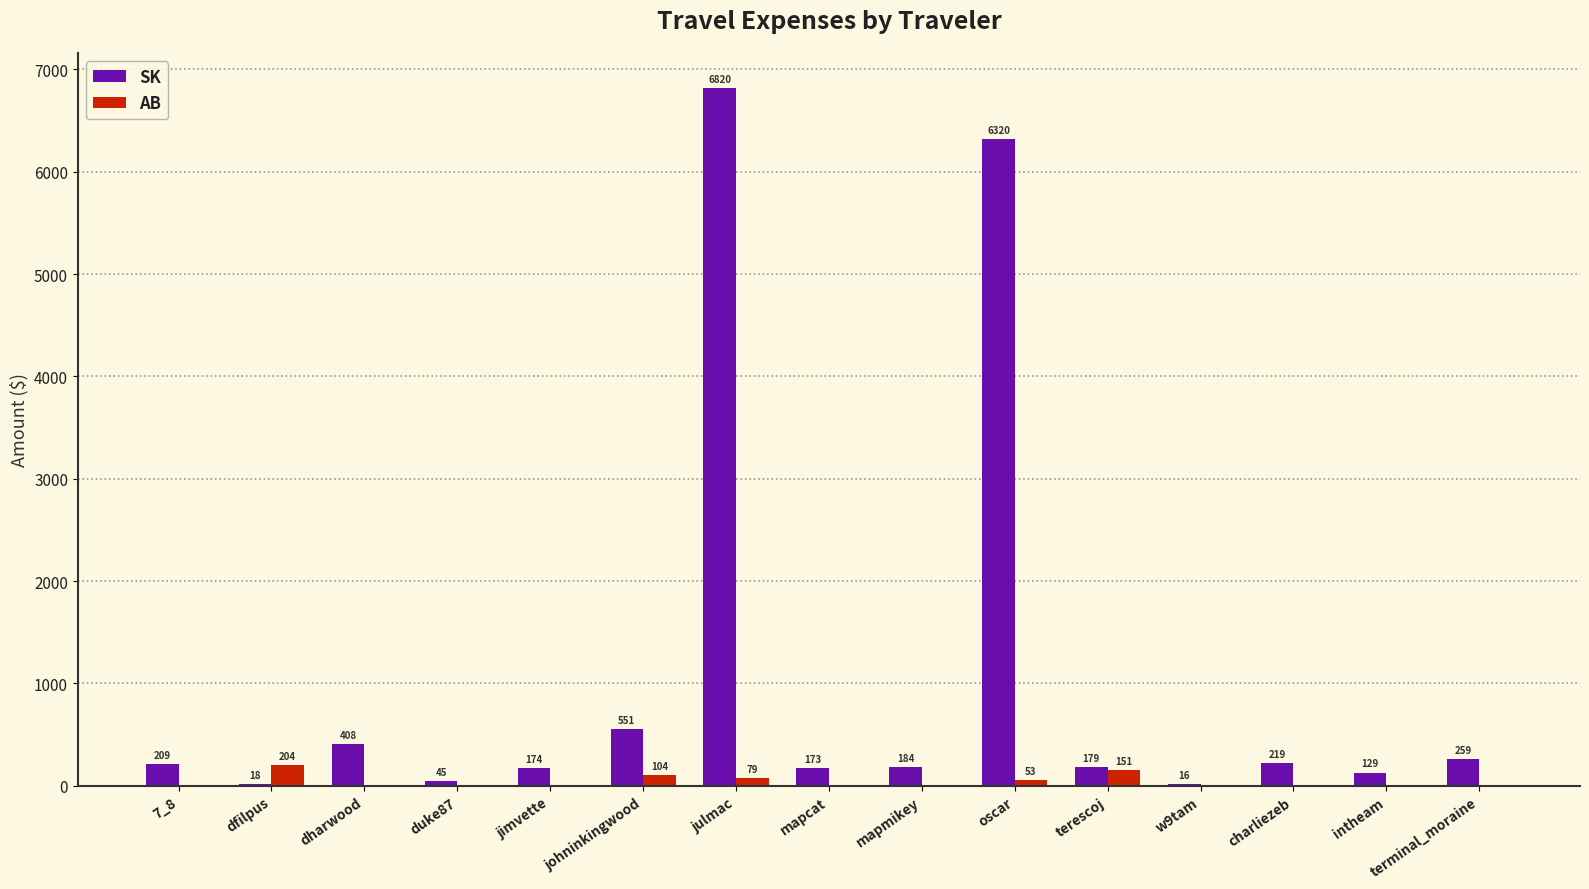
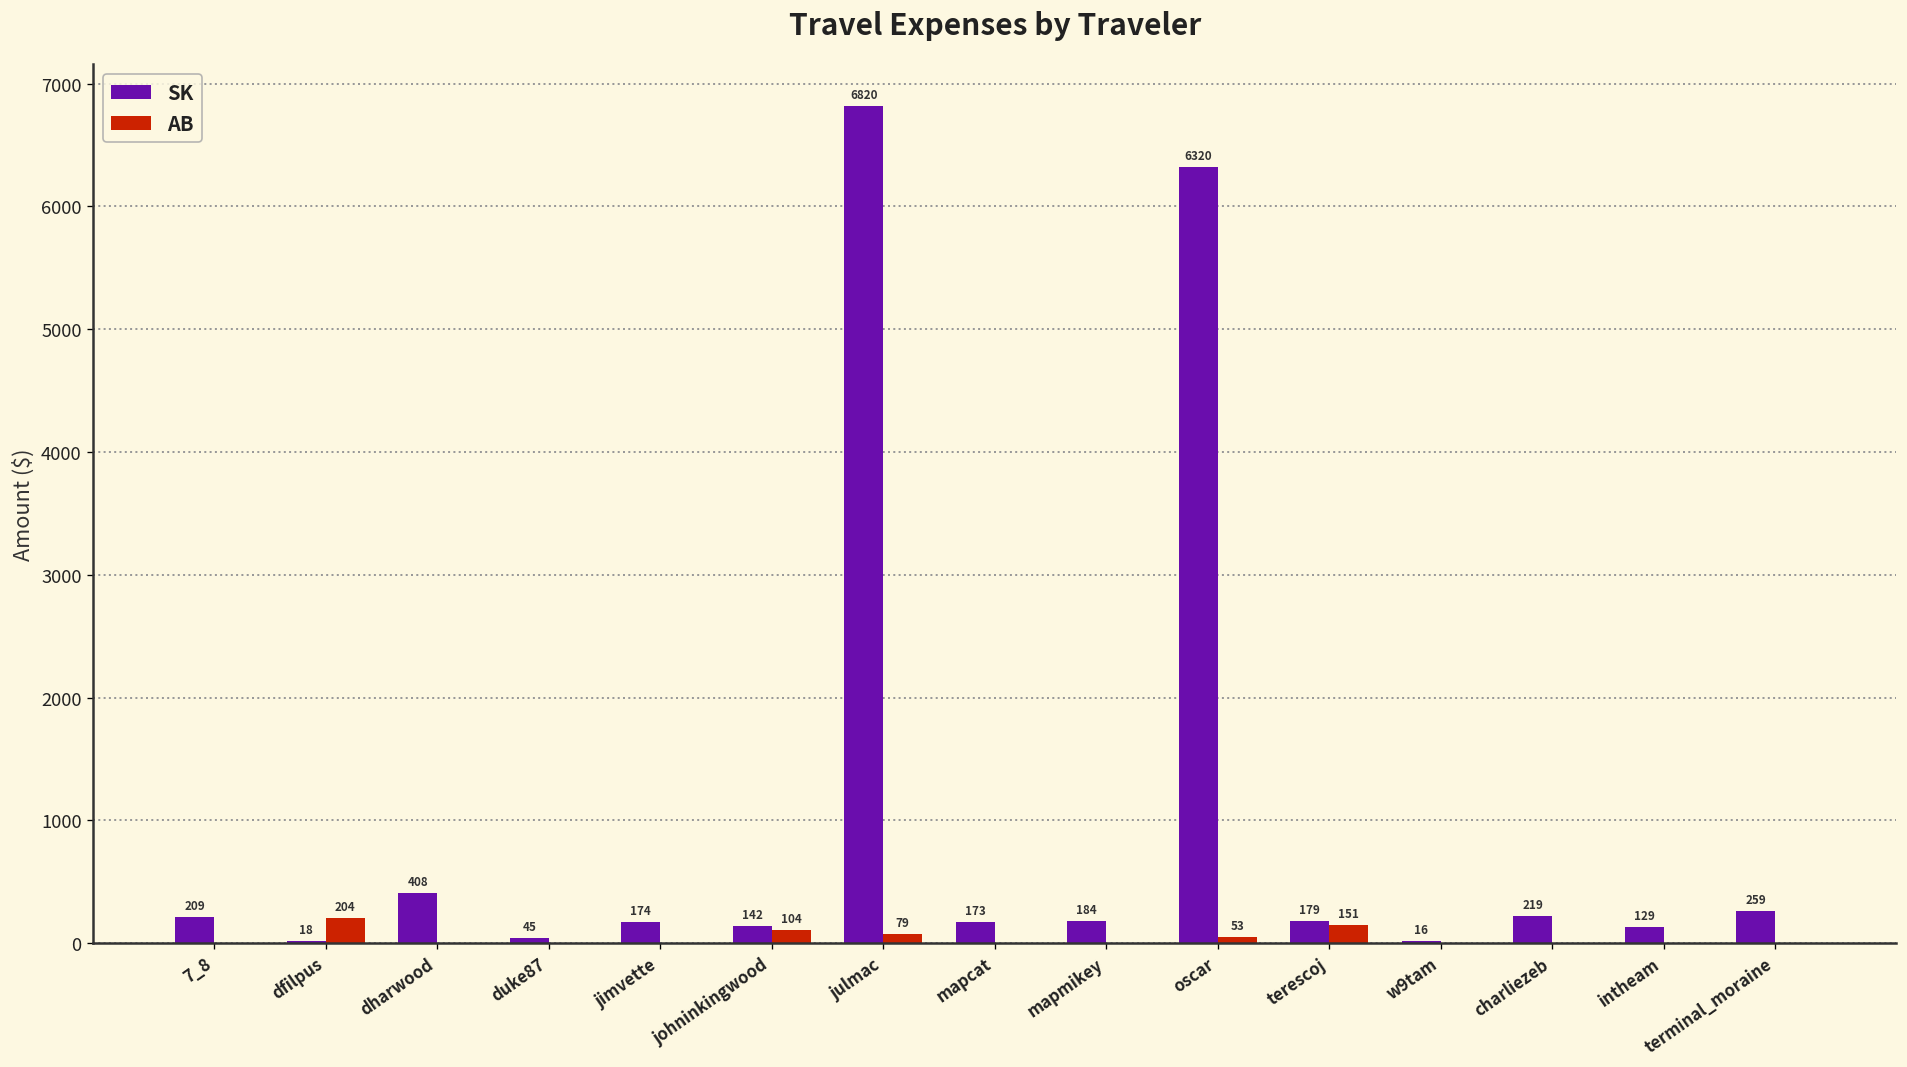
  {
    "SK": {
      "7_8": 209,
      "dfilpus": 18,
      "dharwood": 408,
      "duke87": 45,
      "jimvette": 174,
-     "johninkingwood": 551,
+     "johninkingwood": 142,
      "julmac": 6820,
      "mapcat": 173,
      "mapmikey": 184,
      "oscar": 6320,
      "terescoj": 179,
      "w9tam": 16,
      "charliezeb": 219,
      "intheam": 129,
      "terminal_moraine": 259
    },
    "AB": {
      "dfilpus": 204,
      "johninkingwood": 104,
      "julmac": 79,
      "oscar": 53,
      "terescoj": 151
    }
  }
